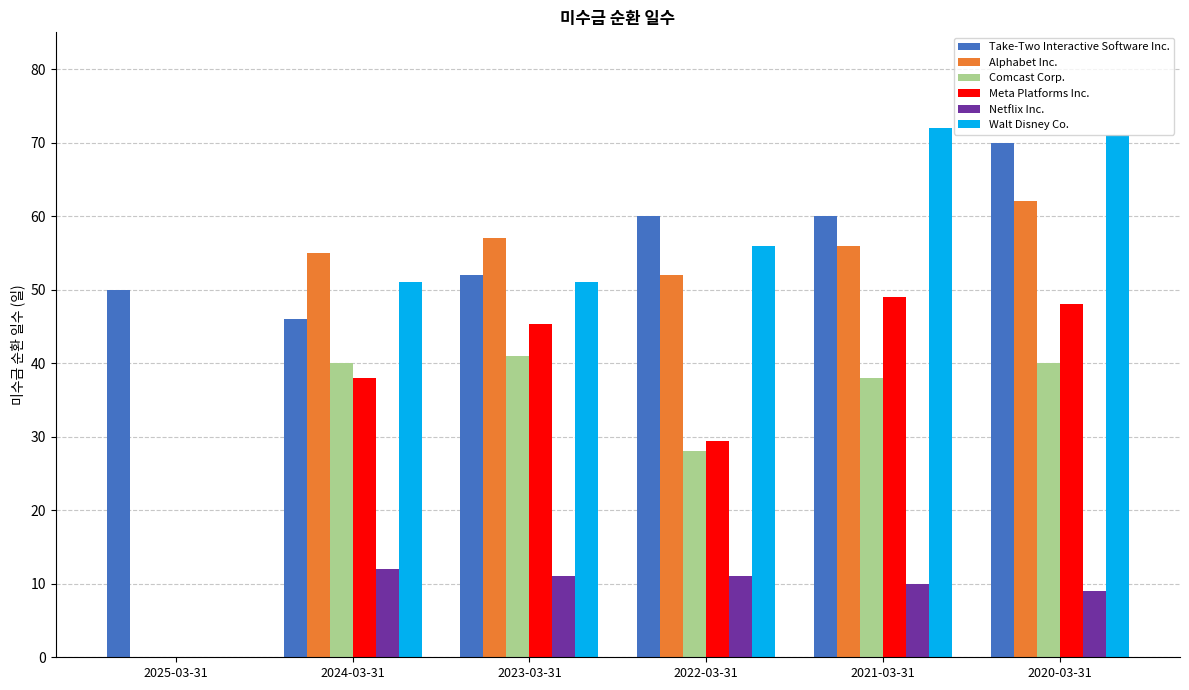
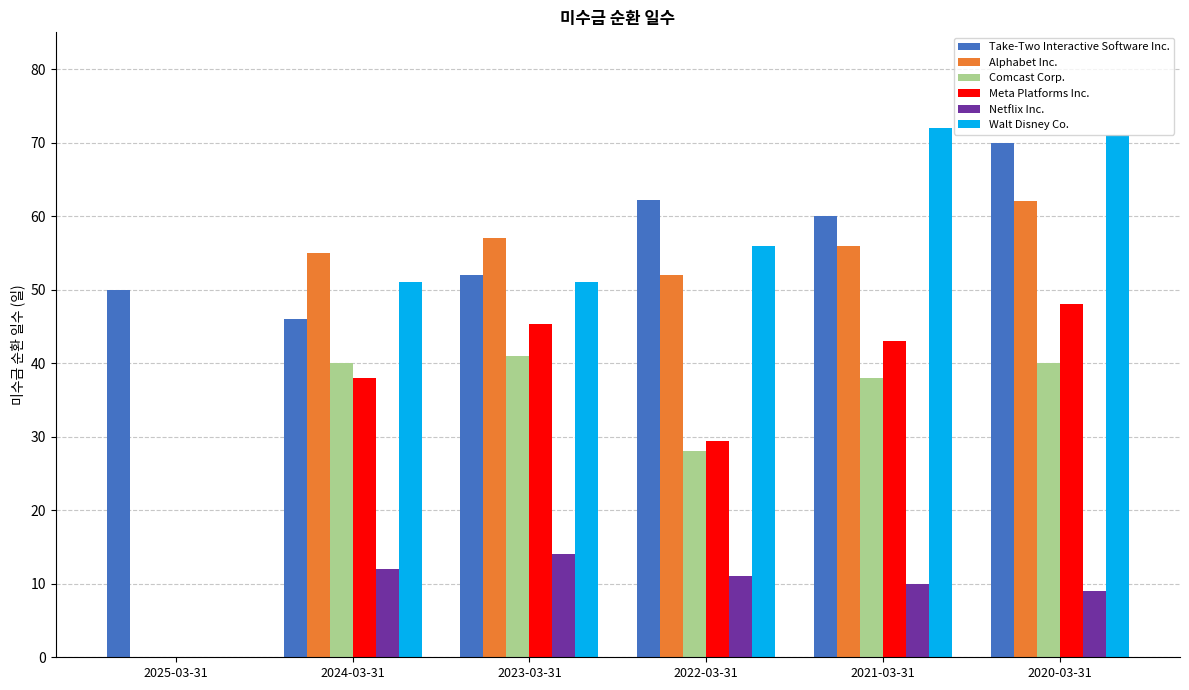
  {
    "Take-Two Interactive Software Inc.": {
      "2025-03-31": 50,
      "2024-03-31": 46,
      "2023-03-31": 52,
-     "2022-03-31": 60,
+     "2022-03-31": 62,
      "2021-03-31": 60,
      "2020-03-31": 70
    },
    "Alphabet Inc.": {
      "2025-03-31": 0,
      "2024-03-31": 55,
      "2023-03-31": 57,
      "2022-03-31": 52,
      "2021-03-31": 56,
      "2020-03-31": 62
    },
    "Comcast Corp.": {
      "2025-03-31": 0,
      "2024-03-31": 40,
      "2023-03-31": 41,
      "2022-03-31": 28,
      "2021-03-31": 38,
      "2020-03-31": 40
    },
    "Meta Platforms Inc.": {
      "2025-03-31": 0,
      "2024-03-31": 38,
      "2023-03-31": 45,
      "2022-03-31": 29,
-     "2021-03-31": 49,
+     "2021-03-31": 43,
      "2020-03-31": 48
    },
    "Netflix Inc.": {
      "2025-03-31": 0,
      "2024-03-31": 12,
-     "2023-03-31": 11,
+     "2023-03-31": 14,
      "2022-03-31": 11,
      "2021-03-31": 10,
      "2020-03-31": 9
    },
    "Walt Disney Co.": {
      "2025-03-31": 0,
      "2024-03-31": 51,
      "2023-03-31": 51,
      "2022-03-31": 56,
      "2021-03-31": 72,
      "2020-03-31": 71
    }
  }
